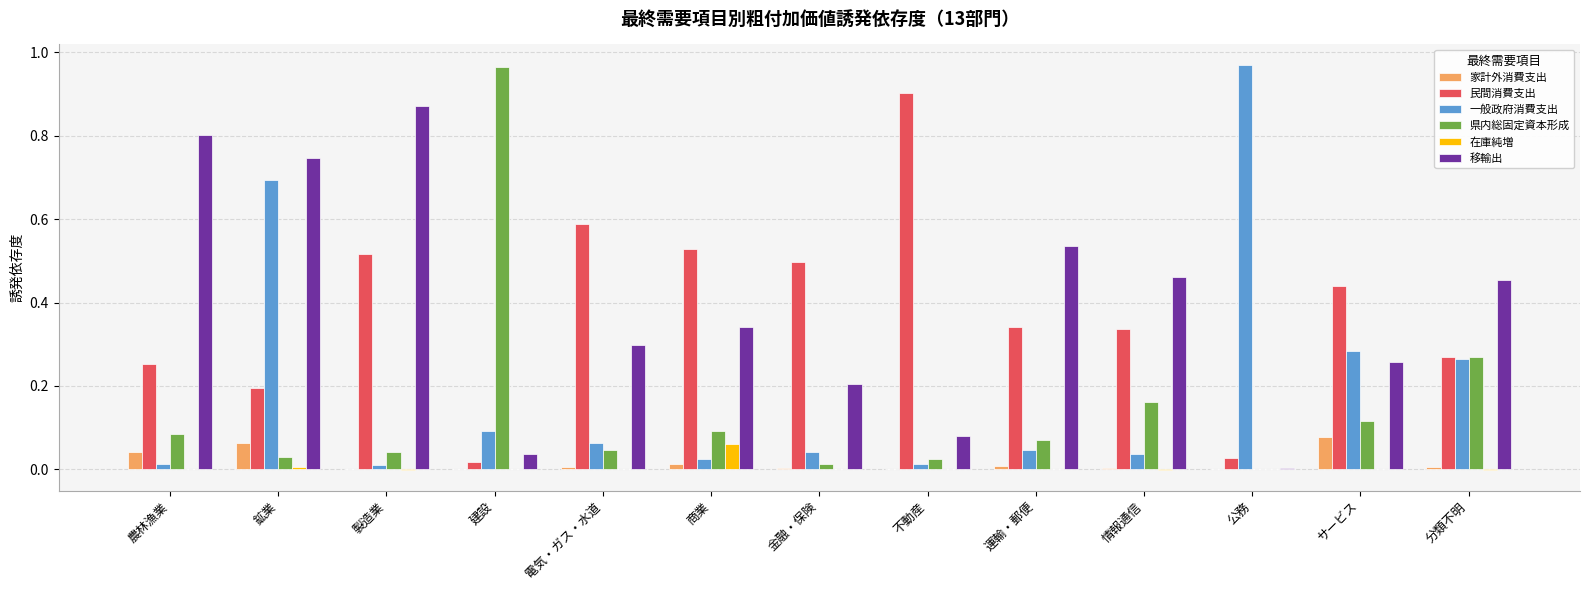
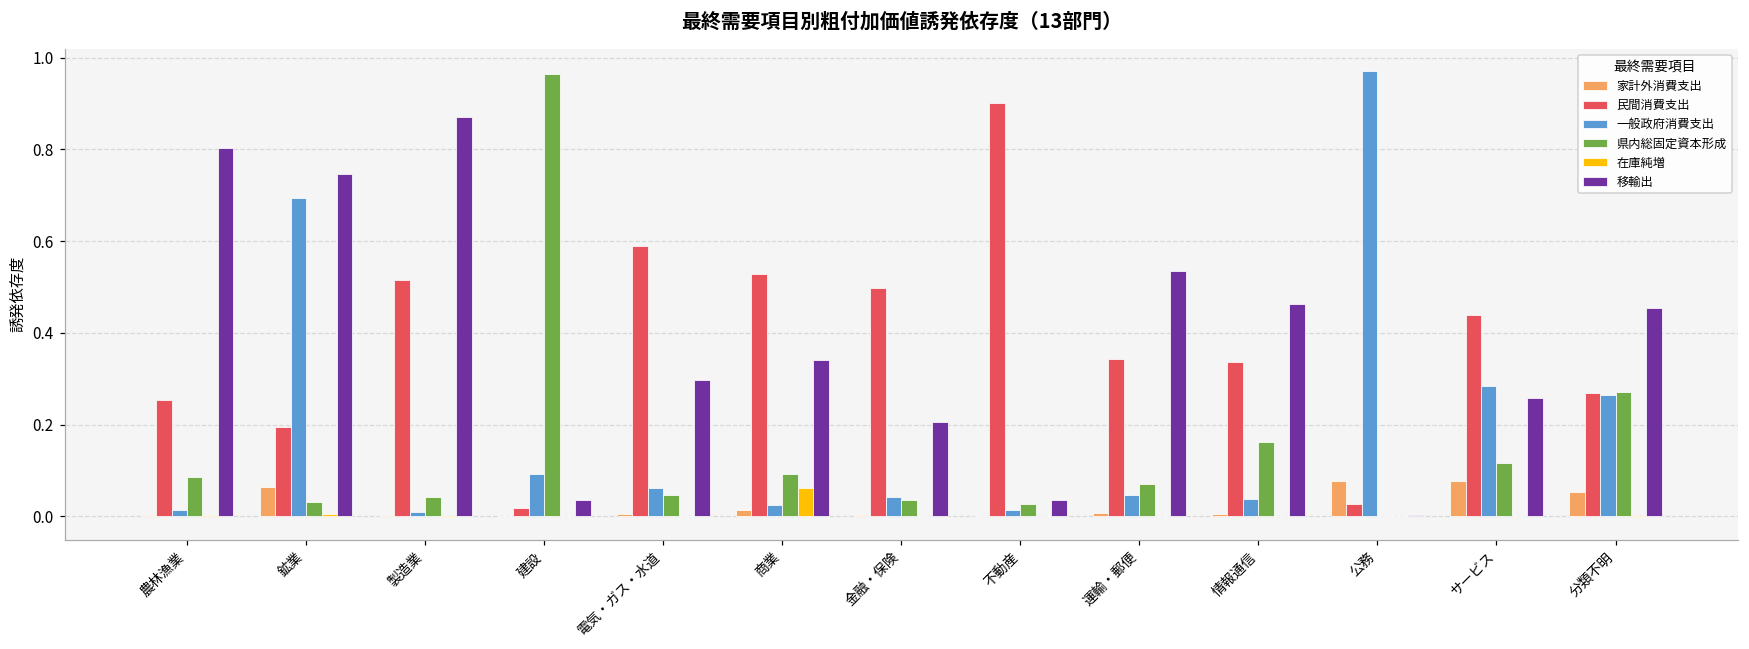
  {
    "家計外消費支出": {
-     "農林漁業": 0.04,
+     "農林漁業": 0.00,
      "鉱業": 0.06,
      "商業": 0.01,
      "運輸・郵便": 0.01,
-     "公務": 0.00,
+     "公務": 0.08,
      "サービス": 0.08,
-     "分類不明": 0.01
+     "分類不明": 0.05
    },
    "民間消費支出": {
      "農林漁業": 0.25,
      "鉱業": 0.19,
      "製造業": 0.52,
      "建設": 0.02,
      "電気・ガス・水道": 0.59,
      "商業": 0.53,
      "金融・保険": 0.50,
      "不動産": 0.90,
      "運輸・郵便": 0.34,
      "情報通信": 0.34,
      "公務": 0.03,
      "サービス": 0.44,
      "分類不明": 0.27
    },
    "一般政府消費支出": {
      "農林漁業": 0.01,
      "鉱業": 0.69,
      "製造業": 0.01,
      "建設": 0.09,
      "電気・ガス・水道": 0.06,
      "商業": 0.02,
      "金融・保険": 0.04,
      "不動産": 0.01,
      "運輸・郵便": 0.05,
      "情報通信": 0.04,
      "公務": 0.97,
      "サービス": 0.28,
      "分類不明": 0.26
    },
    "県内総固定資本形成": {
      "農林漁業": 0.08,
      "鉱業": 0.03,
      "製造業": 0.04,
      "建設": 0.96,
      "電気・ガス・水道": 0.05,
      "商業": 0.09,
-     "金融・保険": 0.01,
+     "金融・保険": 0.04,
      "不動産": 0.03,
      "運輸・郵便": 0.07,
      "情報通信": 0.16,
      "サービス": 0.12,
      "分類不明": 0.27
    },
    "在庫純増": {
      "商業": 0.06
    },
    "移輸出": {
      "農林漁業": 0.80,
      "鉱業": 0.75,
      "製造業": 0.87,
      "建設": 0.04,
      "電気・ガス・水道": 0.30,
      "商業": 0.34,
      "金融・保険": 0.21,
-     "不動産": 0.08,
+     "不動産": 0.04,
      "運輸・郵便": 0.53,
      "情報通信": 0.46,
      "サービス": 0.26,
      "分類不明": 0.45
    }
  }
